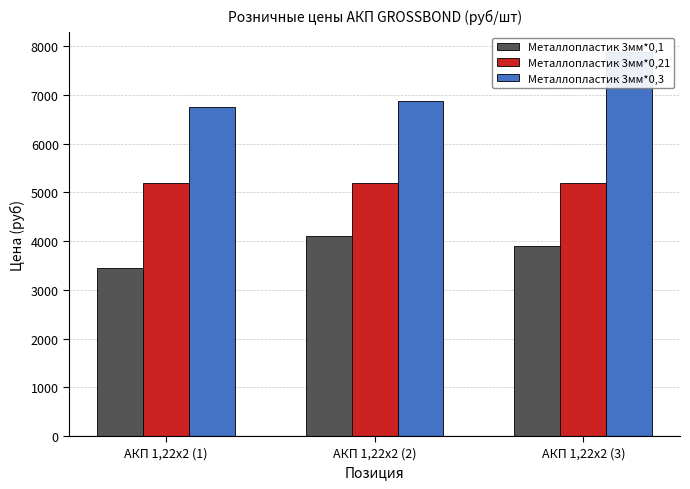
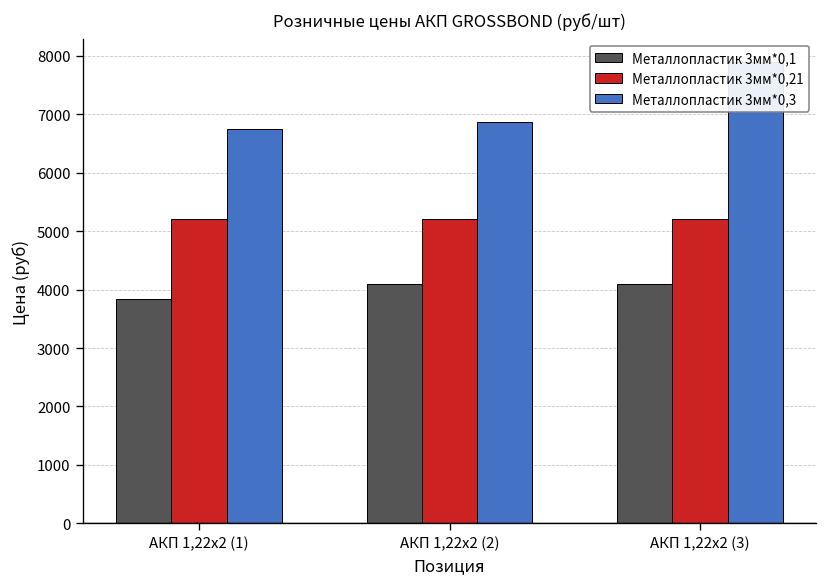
  {
    "Металлопластик 3мм*0,1": {
-     "АКП 1,22х2 (1)": 3500,
+     "АКП 1,22х2 (1)": 3800,
      "АКП 1,22х2 (2)": 4100,
-     "АКП 1,22х2 (3)": 3900
+     "АКП 1,22х2 (3)": 4100
    },
    "Металлопластик 3мм*0,21": {
      "АКП 1,22х2 (1)": 5200,
      "АКП 1,22х2 (2)": 5200,
      "АКП 1,22х2 (3)": 5200
    },
    "Металлопластик 3мм*0,3": {
      "АКП 1,22х2 (1)": 6800,
      "АКП 1,22х2 (2)": 6900
    }
  }
